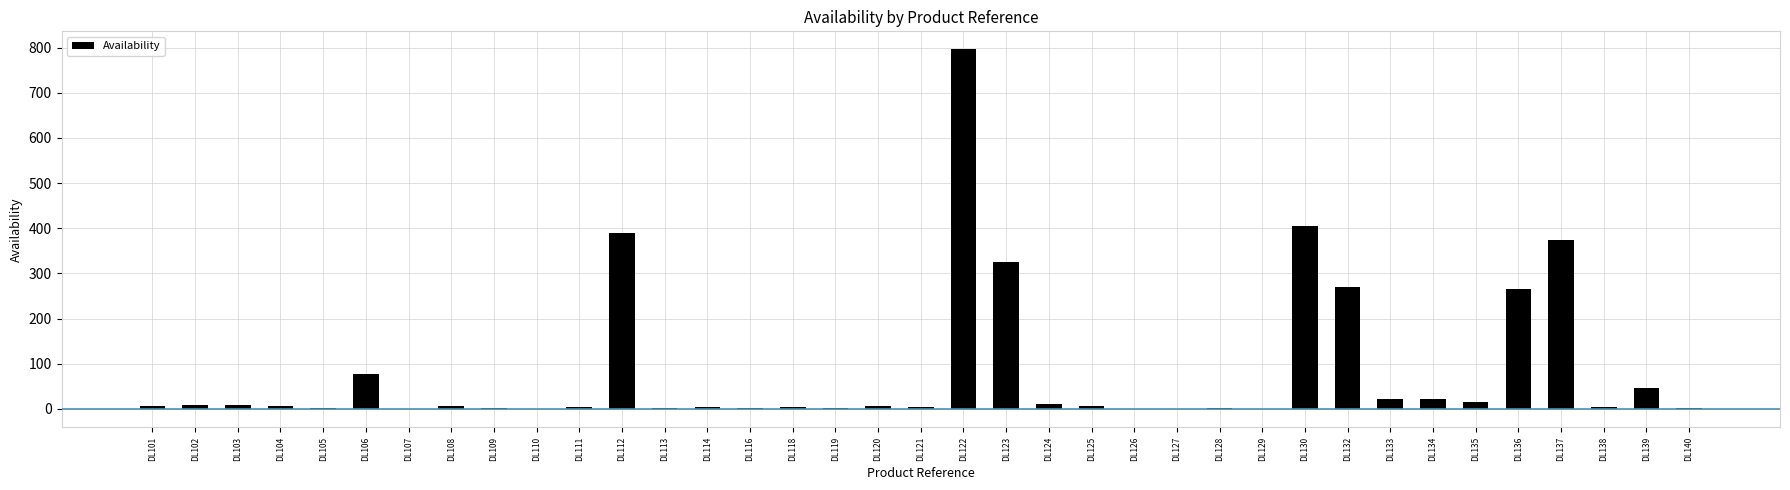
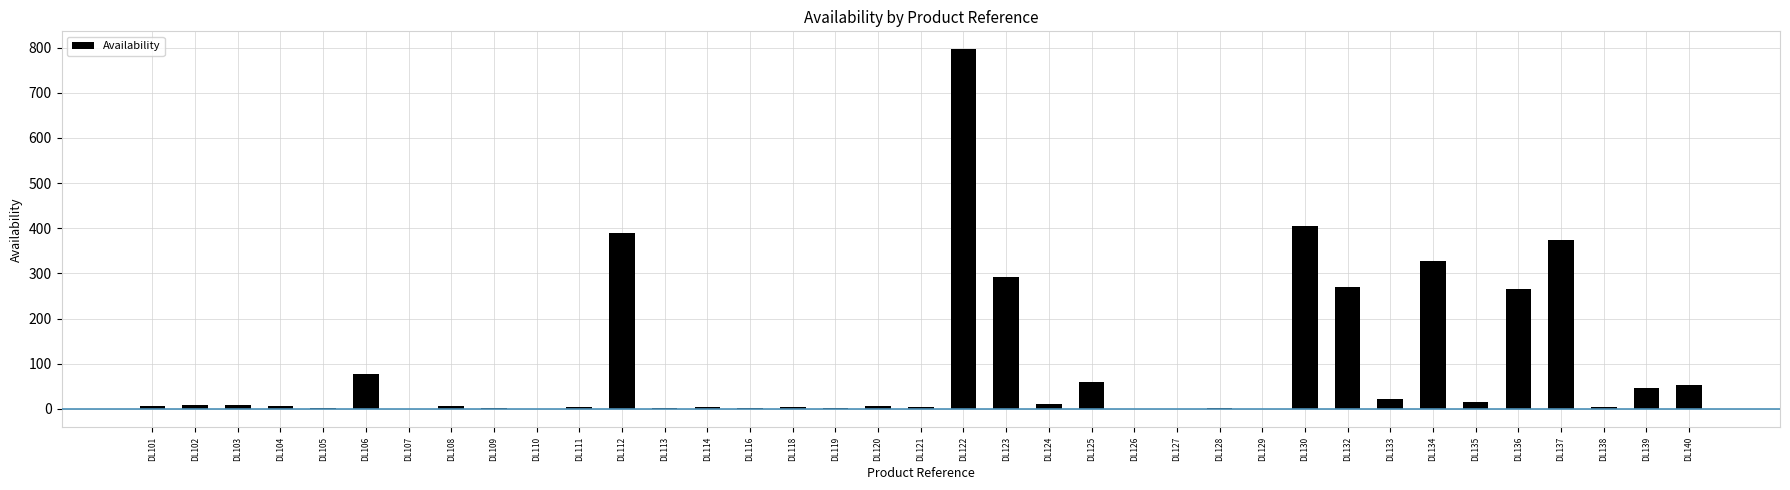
  {
    "DL101": 10,
    "DL102": 10,
    "DL103": 10,
    "DL104": 10,
    "DL106": 80,
    "DL107": 0,
    "DL108": 10,
    "DL110": 0,
    "DL112": 390,
    "DL120": 10,
    "DL122": 800,
-   "DL123": 330,
+   "DL123": 290,
    "DL124": 10,
-   "DL125": 10,
+   "DL125": 60,
    "DL126": 0,
    "DL129": 0,
    "DL130": 410,
    "DL132": 270,
    "DL133": 20,
-   "DL134": 20,
+   "DL134": 330,
    "DL135": 20,
    "DL136": 270,
    "DL137": 370,
    "DL139": 50,
-   "DL140": 0
+   "DL140": 50
  }
